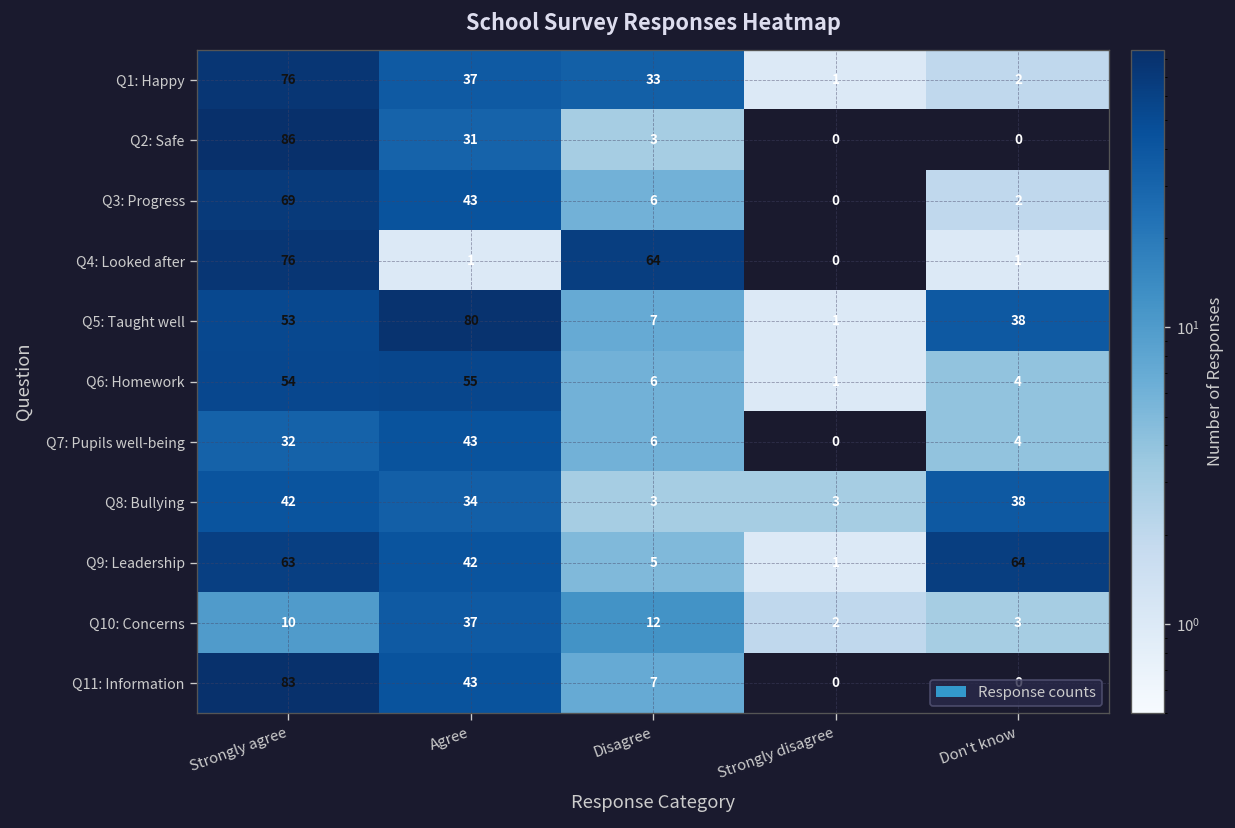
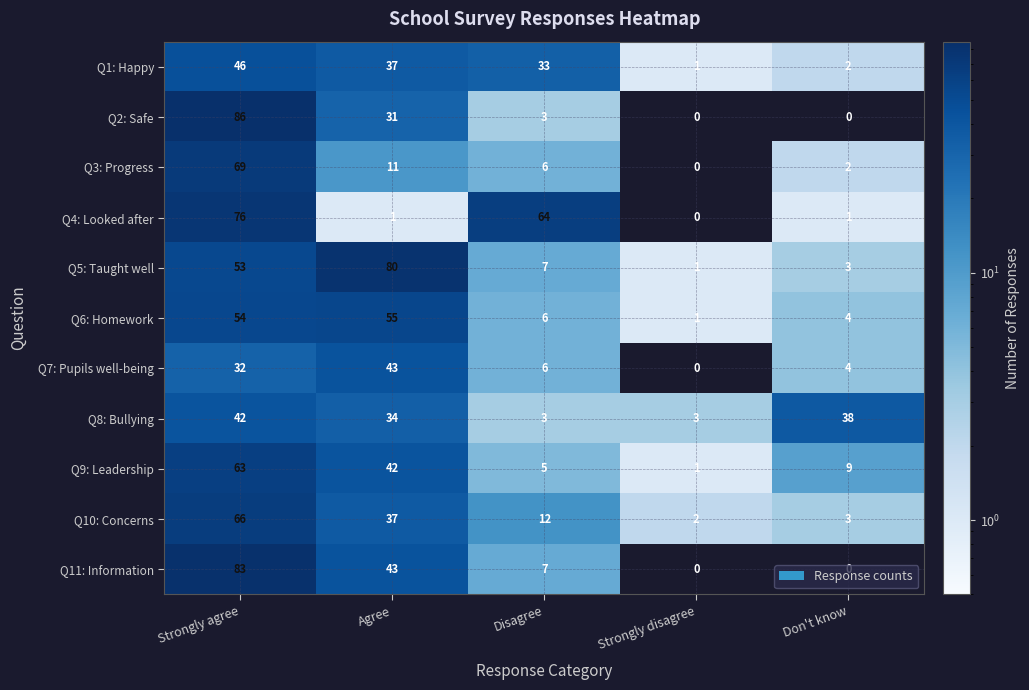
  {
    "Q1: Happy": {
-     "Strongly agree": 76,
+     "Strongly agree": 46,
      "Agree": 37,
      "Disagree": 33,
      "Don't know": 2
    },
    "Q2: Safe": {
      "Strongly agree": 86,
      "Agree": 31,
      "Disagree": 3,
      "Strongly disagree": 0,
      "Don't know": 0
    },
    "Q3: Progress": {
      "Strongly agree": 69,
-     "Agree": 43,
+     "Agree": 11,
      "Disagree": 6,
      "Strongly disagree": 0,
      "Don't know": 2
    },
    "Q4: Looked after": {
      "Strongly agree": 76,
      "Disagree": 64,
      "Strongly disagree": 0
    },
    "Q5: Taught well": {
      "Strongly agree": 53,
      "Agree": 80,
      "Disagree": 7,
-     "Don't know": 38
+     "Don't know": 3
    },
    "Q6: Homework": {
      "Strongly agree": 54,
      "Agree": 55,
      "Disagree": 6,
      "Don't know": 4
    },
    "Q7: Pupils well-being": {
      "Strongly agree": 32,
      "Agree": 43,
      "Disagree": 6,
      "Strongly disagree": 0,
      "Don't know": 4
    },
    "Q8: Bullying": {
      "Strongly agree": 42,
      "Agree": 34,
      "Disagree": 3,
      "Strongly disagree": 3,
      "Don't know": 38
    },
    "Q9: Leadership": {
      "Strongly agree": 63,
      "Agree": 42,
      "Disagree": 5,
-     "Don't know": 64
+     "Don't know": 9
    },
    "Q10: Concerns": {
-     "Strongly agree": 10,
+     "Strongly agree": 66,
      "Agree": 37,
      "Disagree": 12,
      "Strongly disagree": 2,
      "Don't know": 3
    },
    "Q11: Information": {
      "Strongly agree": 83,
      "Agree": 43,
      "Disagree": 7,
      "Strongly disagree": 0
    }
  }
